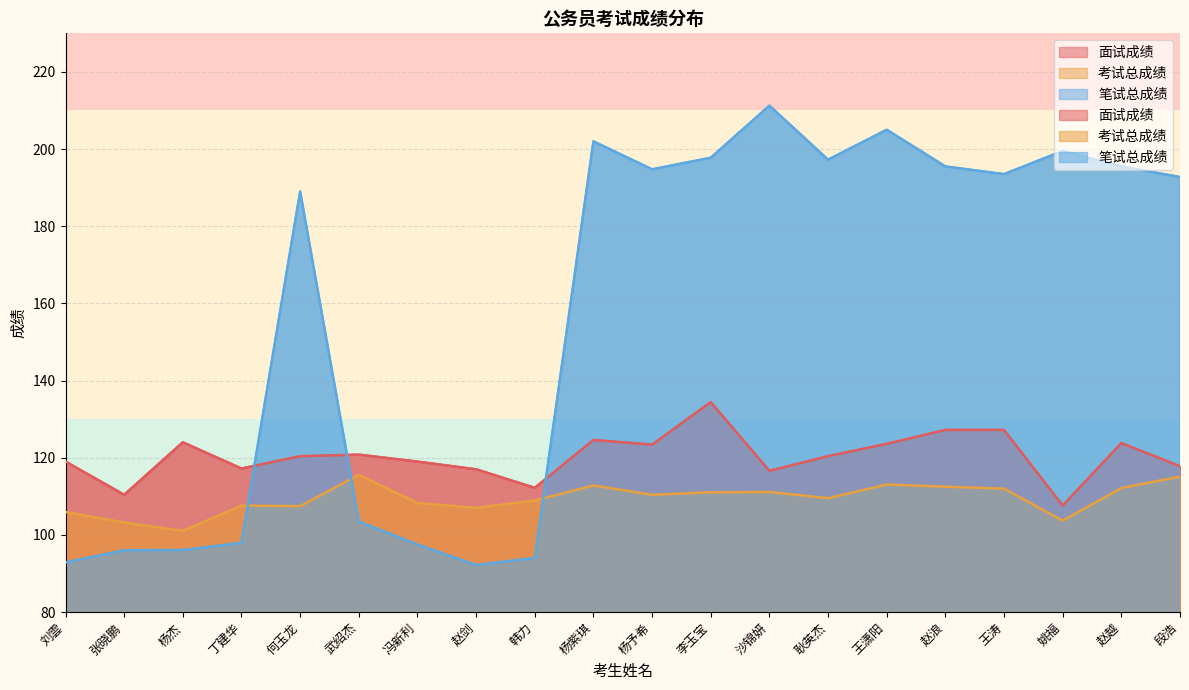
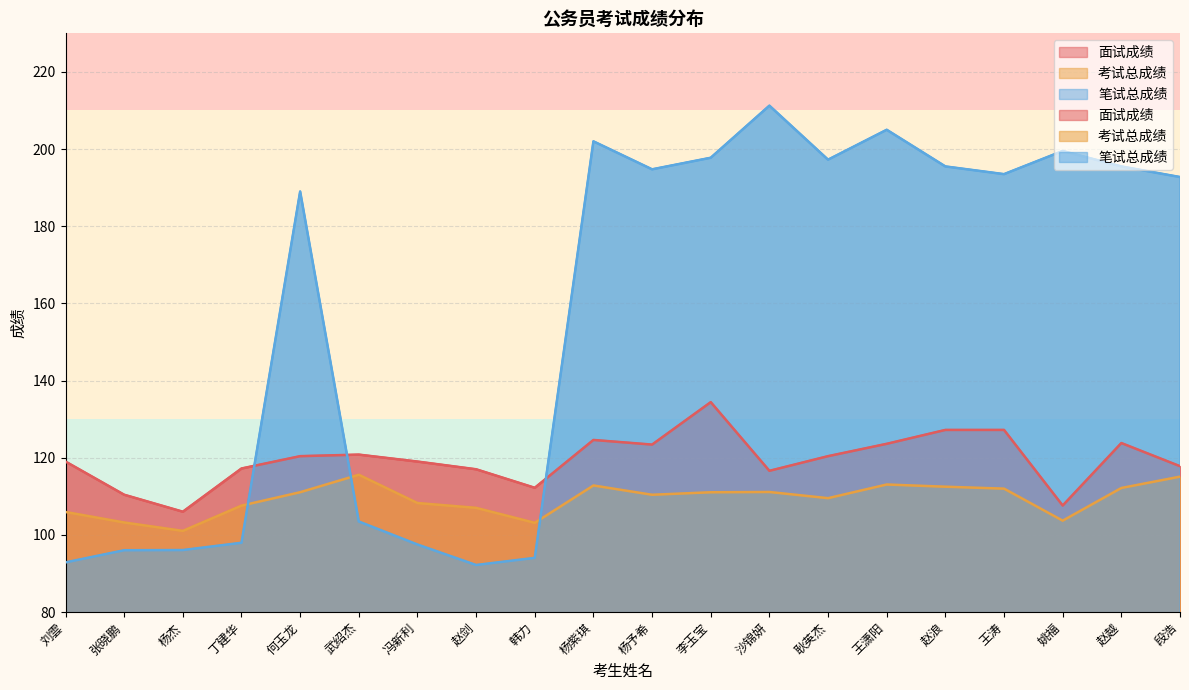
  {
    "面试成绩": {
      "刘雲": 119,
      "张晓鹏": 110,
-     "杨杰": 124,
+     "杨杰": 106,
      "丁建华": 117,
      "何玉龙": 120,
      "武绍杰": 121,
      "冯新利": 119,
      "赵剑": 117,
      "韩力": 112,
      "杨紫琪": 125,
      "杨予希": 123,
      "李玉宝": 134,
      "沙锦妍": 117,
      "耿英杰": 120,
      "王潇阳": 124,
      "赵浪": 127,
      "王涛": 127,
      "姚福": 108,
      "赵越": 124,
      "段浩": 118
    },
    "考试总成绩": {
      "刘雲": 106,
      "张晓鹏": 103,
      "杨杰": 101,
      "丁建华": 108,
-     "何玉龙": 107,
+     "何玉龙": 111,
      "武绍杰": 116,
      "冯新利": 108,
      "赵剑": 107,
-     "韩力": 109,
+     "韩力": 103,
      "杨紫琪": 113,
      "杨予希": 110,
      "李玉宝": 111,
      "沙锦妍": 111,
      "耿英杰": 110,
      "王潇阳": 113,
      "赵浪": 112,
      "王涛": 112,
      "姚福": 104,
      "赵越": 112,
      "段浩": 115
    },
    "笔试总成绩": {
      "刘雲": 93,
      "张晓鹏": 96,
      "杨杰": 96,
      "丁建华": 98,
      "何玉龙": 189,
      "武绍杰": 103,
      "冯新利": 98,
      "赵剑": 92,
      "韩力": 94,
      "杨紫琪": 202,
      "杨予希": 195,
      "李玉宝": 198,
      "沙锦妍": 211,
      "耿英杰": 197,
      "王潇阳": 205,
      "赵浪": 196,
      "王涛": 194,
      "段浩": 193
    }
  }
